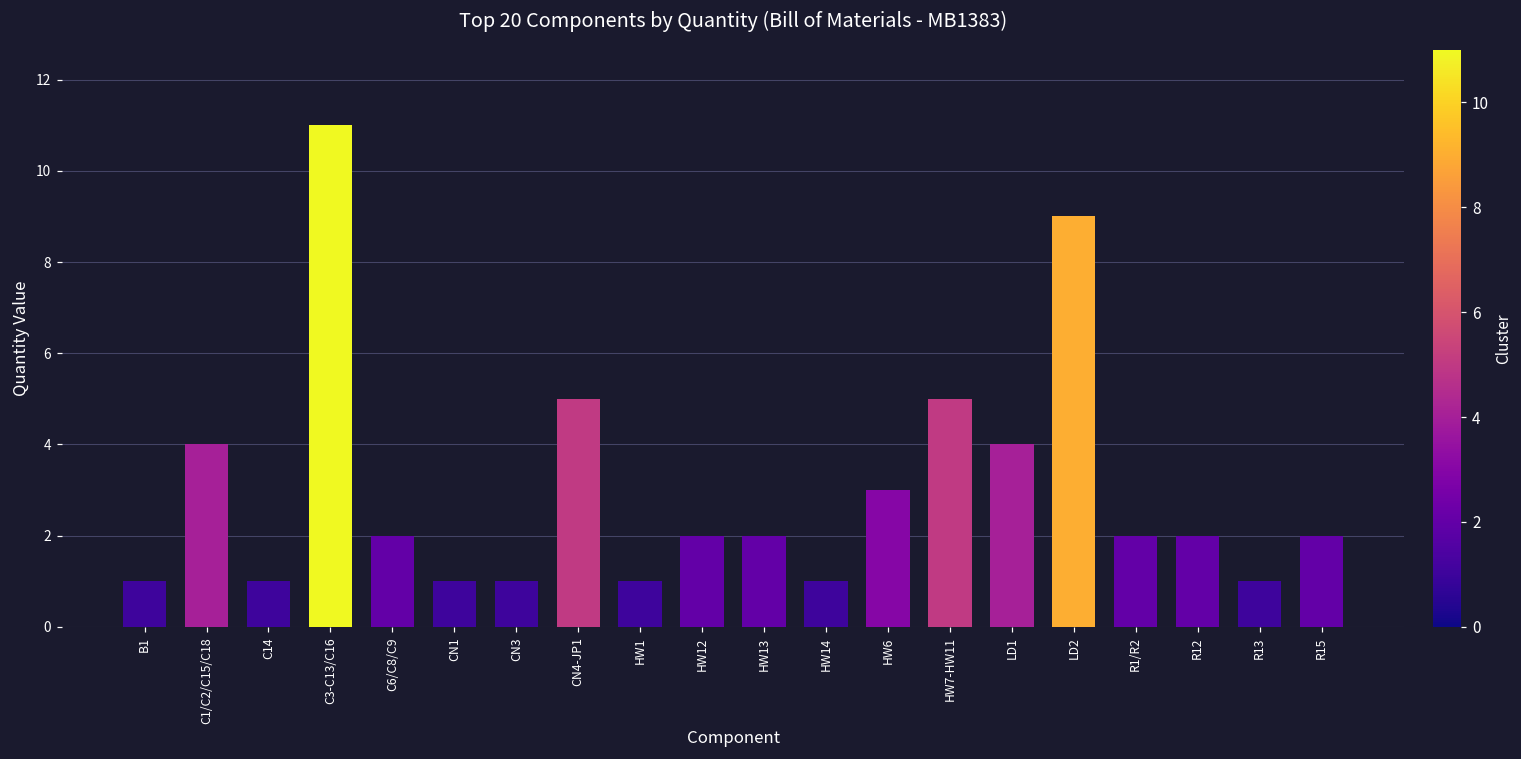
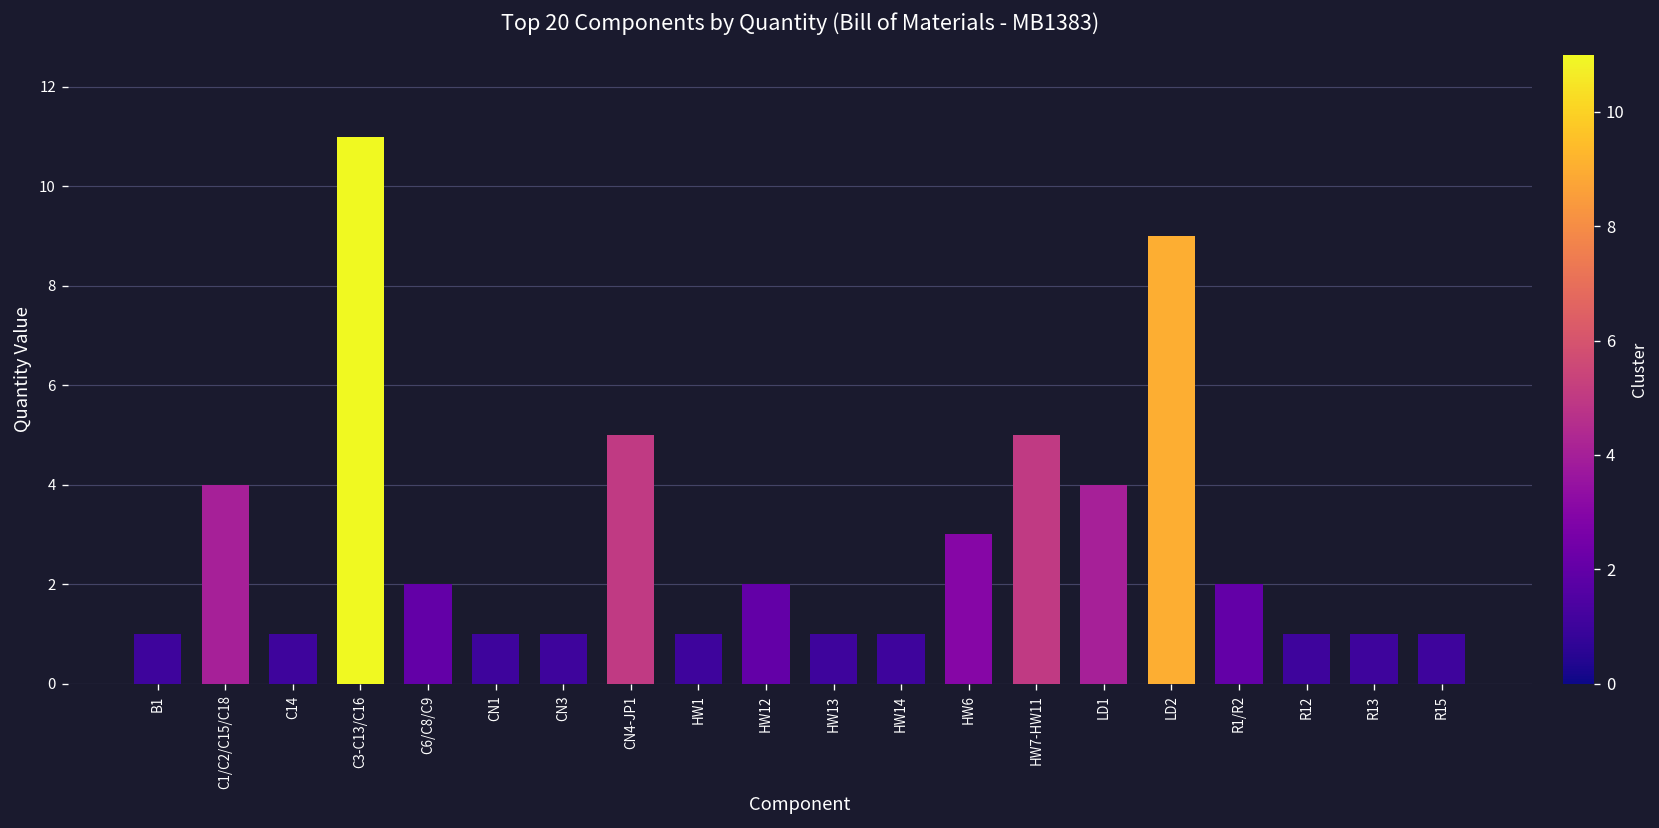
  {
    "B1": 1,
    "C1/C2/C15/C18": 4,
    "C14": 1,
    "C3-C13/C16": 11,
    "C6/C8/C9": 2,
    "CN1": 1,
    "CN3": 1,
    "CN4-JP1": 5,
    "HW1": 1,
    "HW12": 2,
-   "HW13": 2,
+   "HW13": 1,
    "HW14": 1,
    "HW6": 3,
    "HW7-HW11": 5,
    "LD1": 4,
    "LD2": 9,
    "R1/R2": 2,
-   "R12": 2,
+   "R12": 1,
    "R13": 1,
-   "R15": 2
+   "R15": 1
  }
